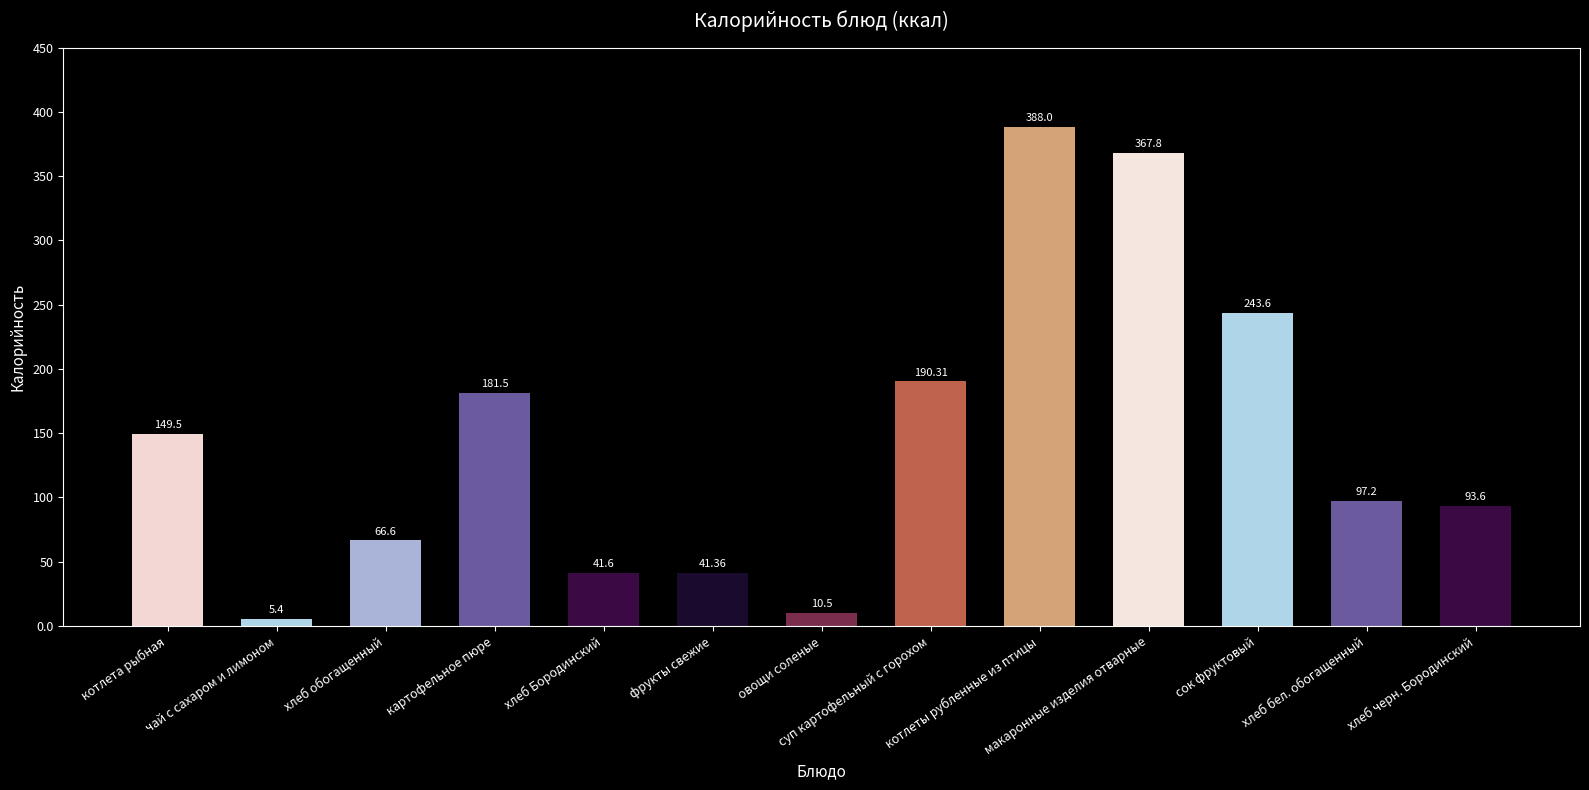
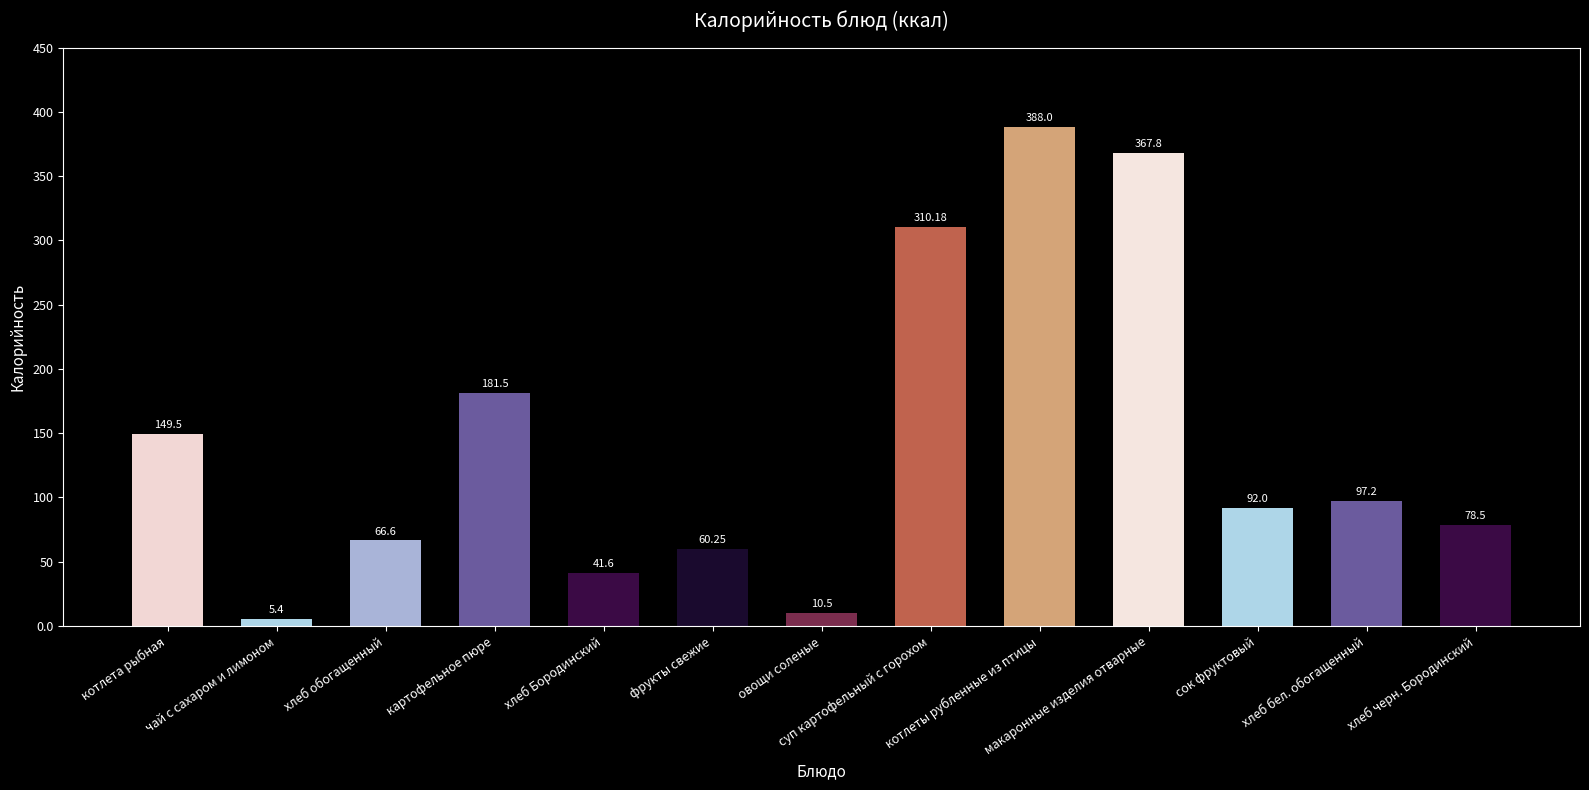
  {
    "котлета рыбная": 149.5,
    "чай с сахаром и лимоном": 5.4,
    "хлеб обогащенный": 66.6,
    "картофельное пюре": 181.5,
    "хлеб Бородинский": 41.6,
-   "фрукты свежие": 41.36,
+   "фрукты свежие": 60.25,
    "овощи соленые": 10.5,
-   "суп картофельный с горохом": 190.31,
+   "суп картофельный с горохом": 310.18,
    "котлеты рубленные из птицы": 388.0,
    "макаронные изделия отварные": 367.8,
-   "сок фруктовый": 243.6,
+   "сок фруктовый": 92.0,
    "хлеб бел. обогащенный": 97.2,
-   "хлеб черн. Бородинский": 93.6
+   "хлеб черн. Бородинский": 78.5
  }
